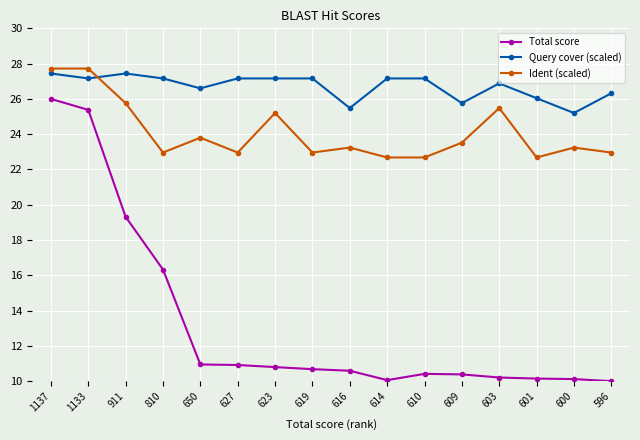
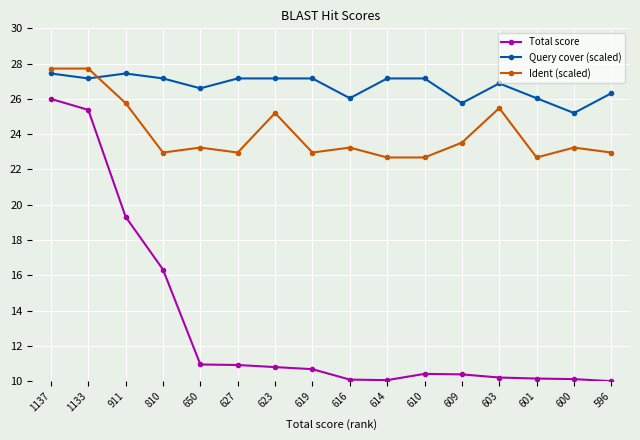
  {
    "Total score": {
      "1137": 26.0,
      "1133": 25.4,
      "911": 19.3,
      "810": 16.3,
      "650": 10.9,
      "627": 10.9,
      "623": 10.8,
      "619": 10.7,
-     "616": 10.6,
+     "616": 10.1,
      "614": 10.1,
      "610": 10.4,
      "609": 10.4,
      "603": 10.2,
      "601": 10.1,
      "600": 10.1,
      "596": 10.0
    },
    "Query cover (scaled)": {
      "1137": 27.4,
      "1133": 27.2,
      "911": 27.4,
      "810": 27.2,
      "650": 26.6,
      "627": 27.2,
      "623": 27.2,
      "619": 27.2,
-     "616": 25.5,
+     "616": 26.0,
      "614": 27.2,
      "610": 27.2,
      "609": 25.8,
      "603": 26.9,
      "601": 26.0,
      "600": 25.2,
      "596": 26.3
    },
    "Ident (scaled)": {
      "1137": 27.7,
      "1133": 27.7,
      "911": 25.8,
      "810": 23.0,
-     "650": 23.8,
+     "650": 23.2,
      "627": 23.0,
      "623": 25.2,
      "619": 23.0,
      "616": 23.2,
      "614": 22.7,
      "610": 22.7,
      "609": 23.5,
      "603": 25.5,
      "601": 22.7,
      "600": 23.2,
      "596": 23.0
    }
  }
